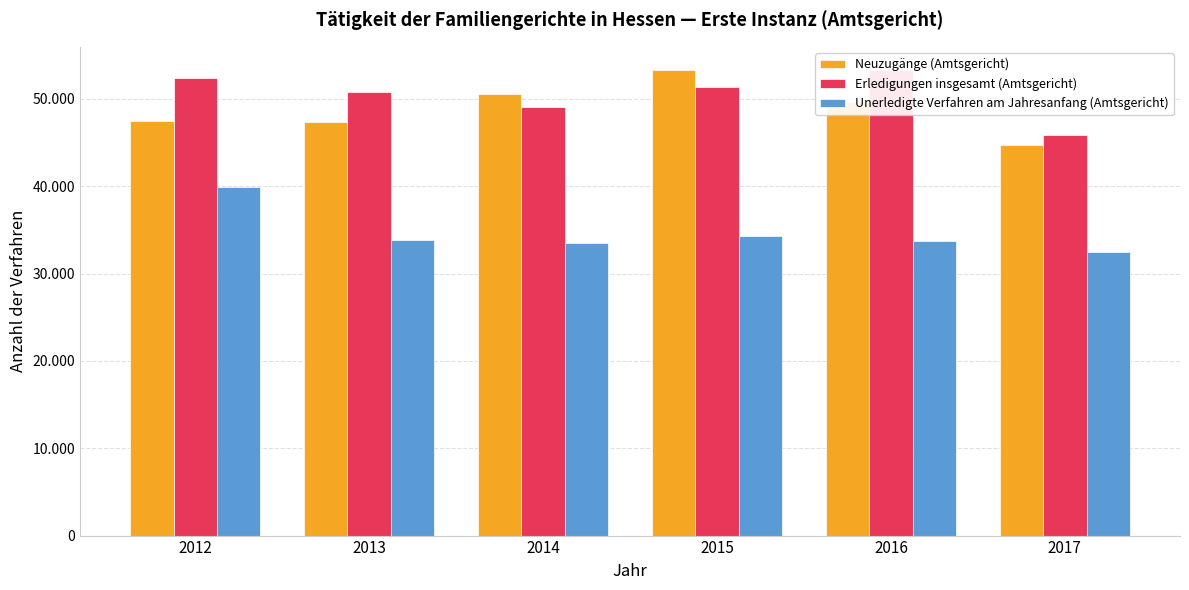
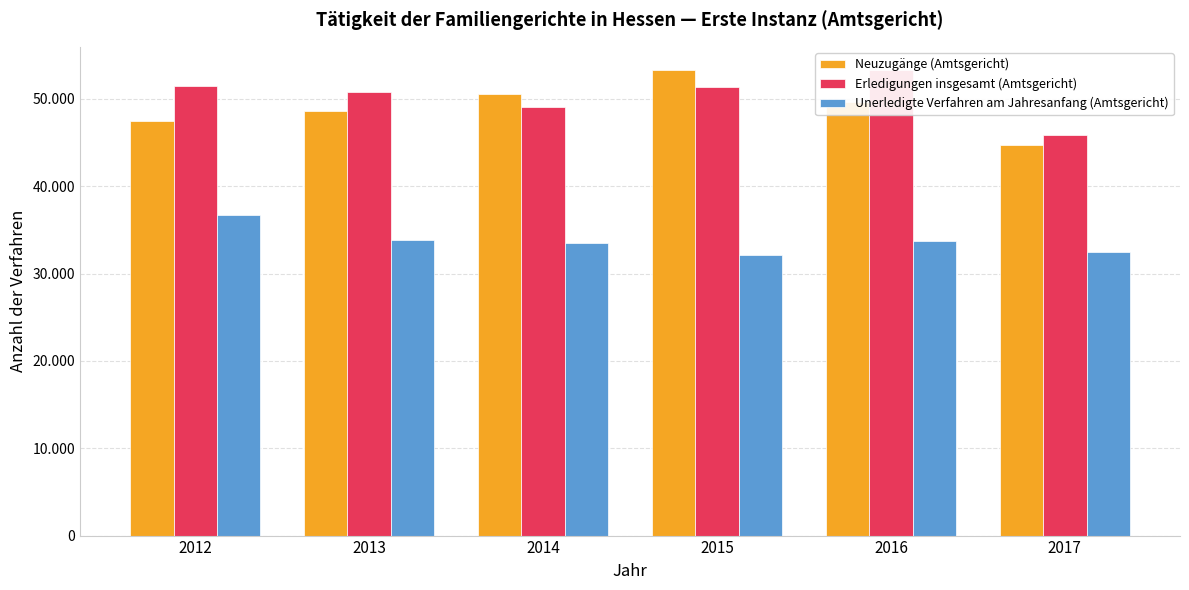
  {
    "Neuzugänge (Amtsgericht)": {
      "2012": 48,
-     "2013": 47,
+     "2013": 49,
      "2014": 51,
      "2015": 53,
      "2017": 45
    },
    "Erledigungen insgesamt (Amtsgericht)": {
-     "2012": 52,
+     "2012": 51,
      "2013": 51,
      "2014": 49,
      "2015": 51,
      "2017": 46
    },
    "Unerledigte Verfahren am Jahresanfang (Amtsgericht)": {
-     "2012": 40,
+     "2012": 37,
      "2013": 34,
      "2014": 33,
-     "2015": 34,
+     "2015": 32,
      "2016": 34,
      "2017": 32
    }
  }
